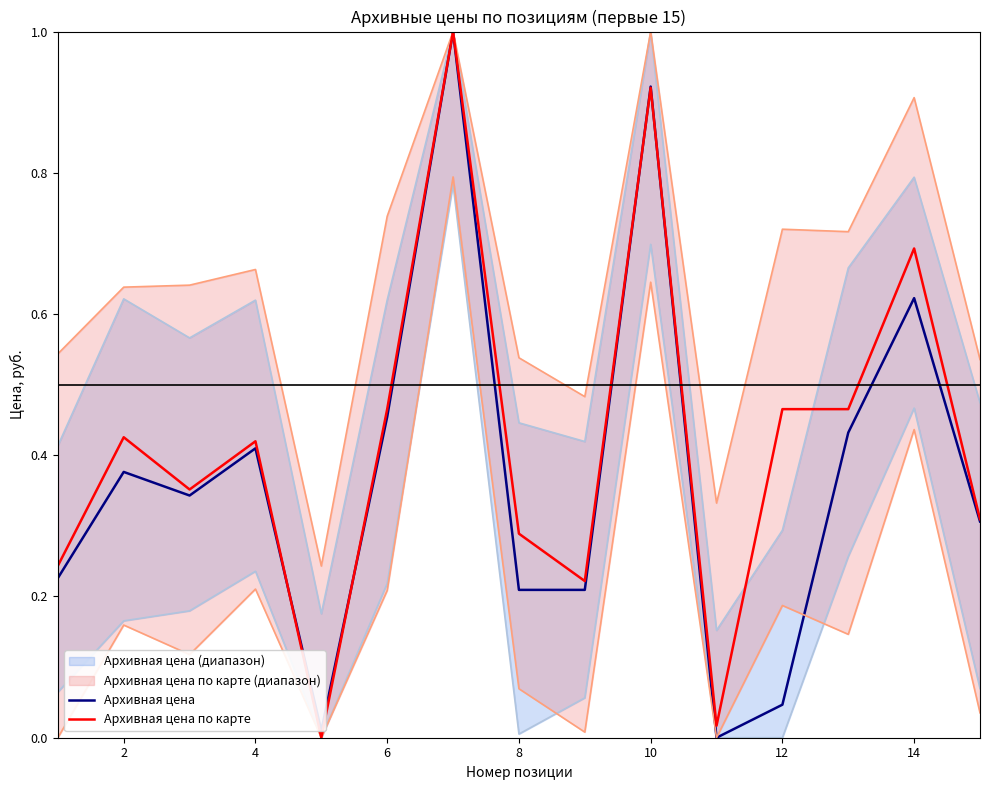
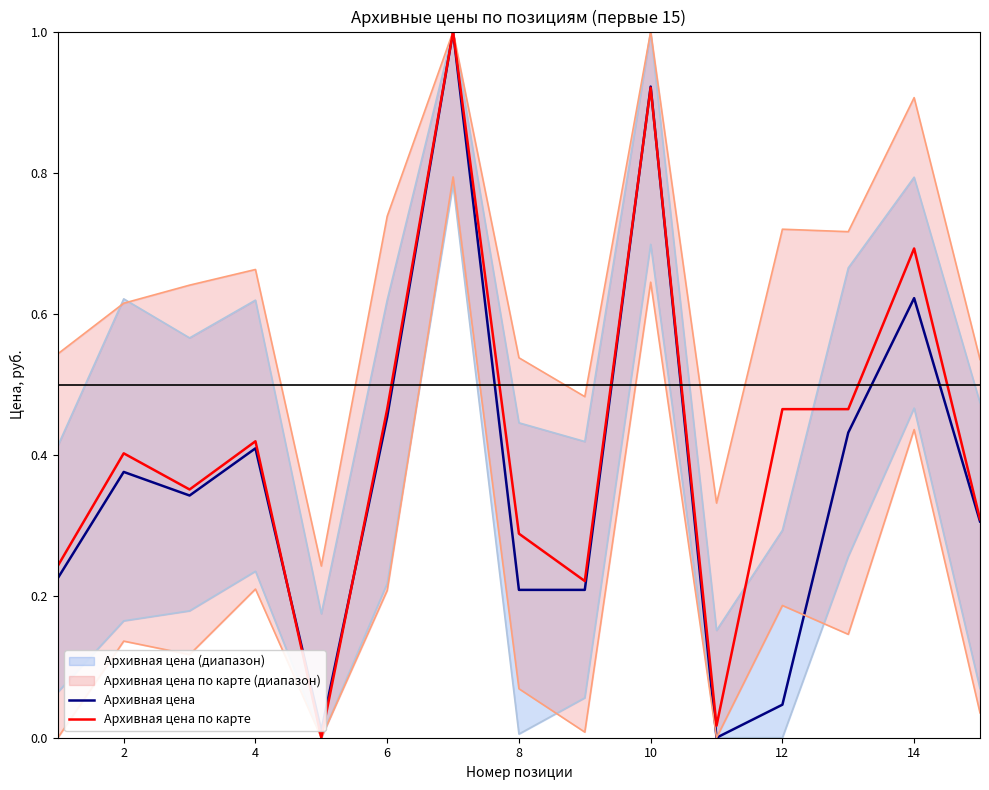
  {
    "Архивная цена (диапазон)": {
      "2": 0.62,
      "4": 0.62,
      "6": 0.62,
      "8": 0.45,
      "12": 0.29,
      "14": 0.79
    },
    "Архивная цена": {
      "2": 0.38,
      "4": 0.41,
      "6": 0.45,
      "8": 0.21,
      "12": 0.05,
      "14": 0.62
    },
    "Архивная цена по карте": {
-     "2": 0.43,
+     "2": 0.40,
      "4": 0.42,
      "6": 0.47,
      "8": 0.29,
      "12": 0.47,
      "14": 0.69
    }
  }
